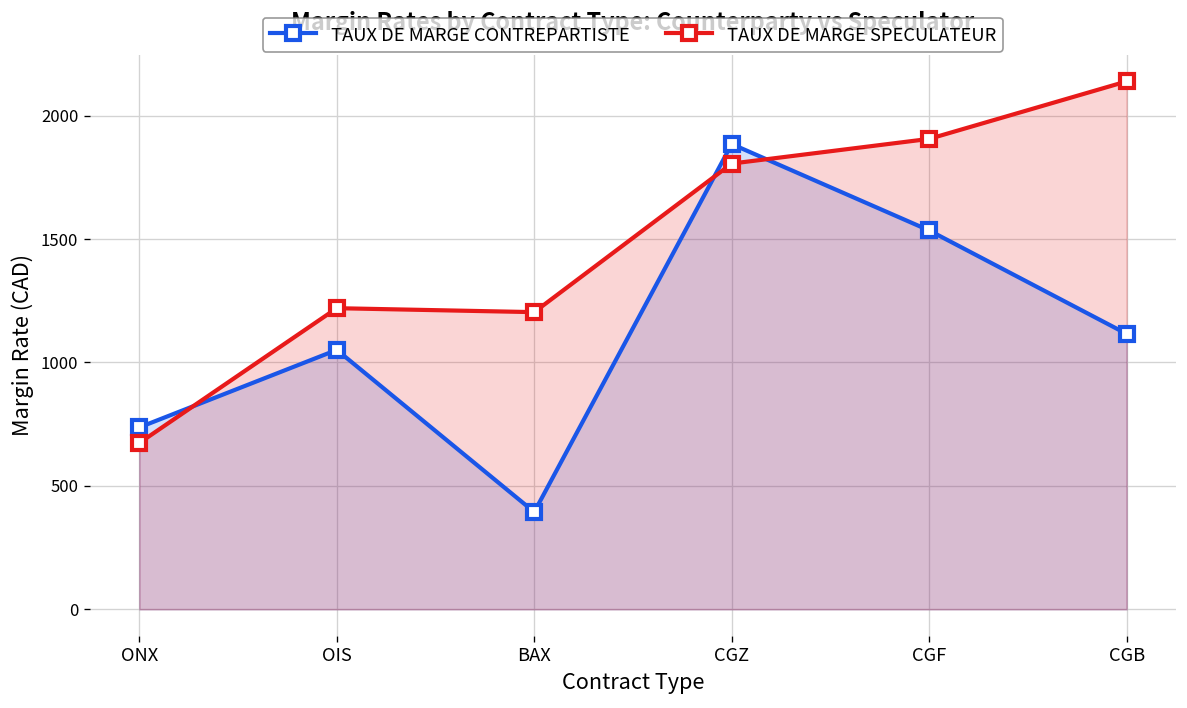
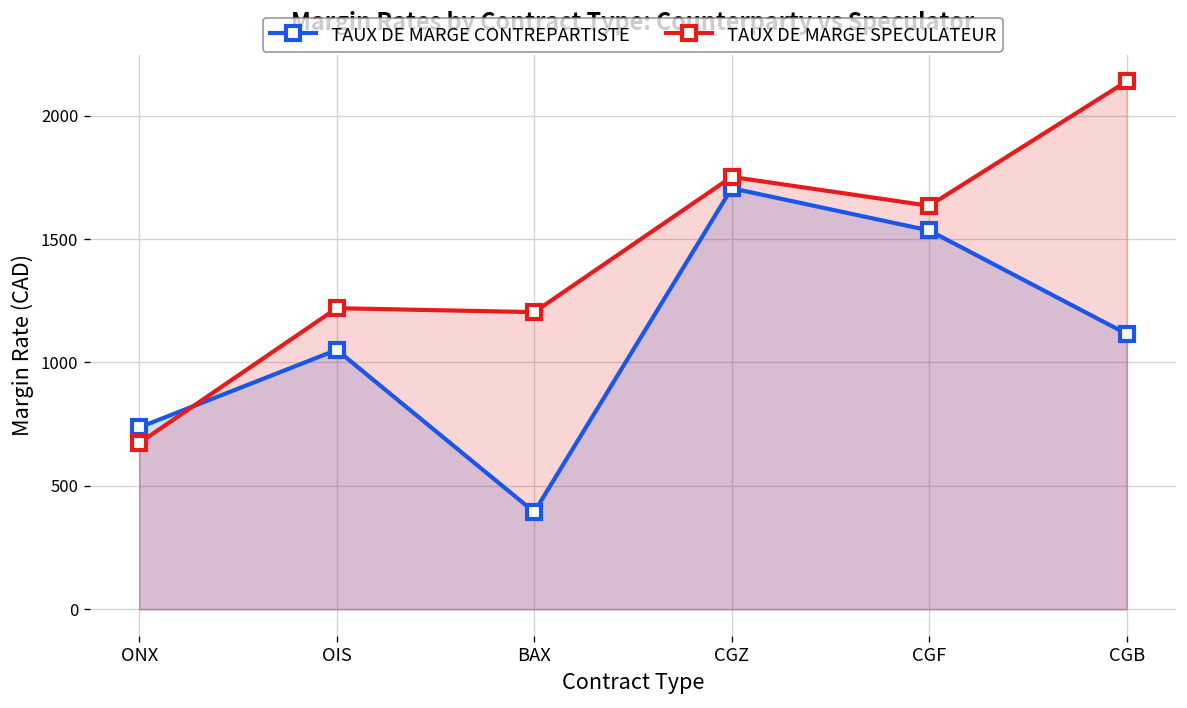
  {
    "TAUX DE MARGE CONTREPARTISTE": {
      "ONX": 740,
      "OIS": 1050,
      "BAX": 390,
-     "CGZ": 1890,
+     "CGZ": 1710,
      "CGF": 1540,
      "CGB": 1120
    },
    "TAUX DE MARGE SPECULATEUR": {
      "ONX": 670,
      "OIS": 1220,
      "BAX": 1200,
-     "CGZ": 1810,
-     "CGF": 1910,
+     "CGZ": 1750,
+     "CGF": 1640,
      "CGB": 2140
    }
  }
